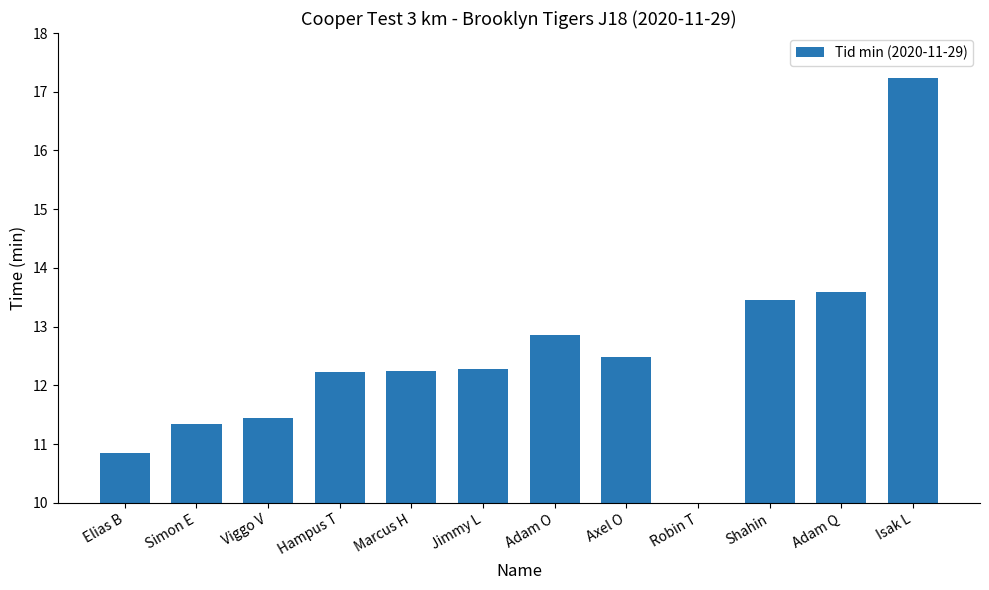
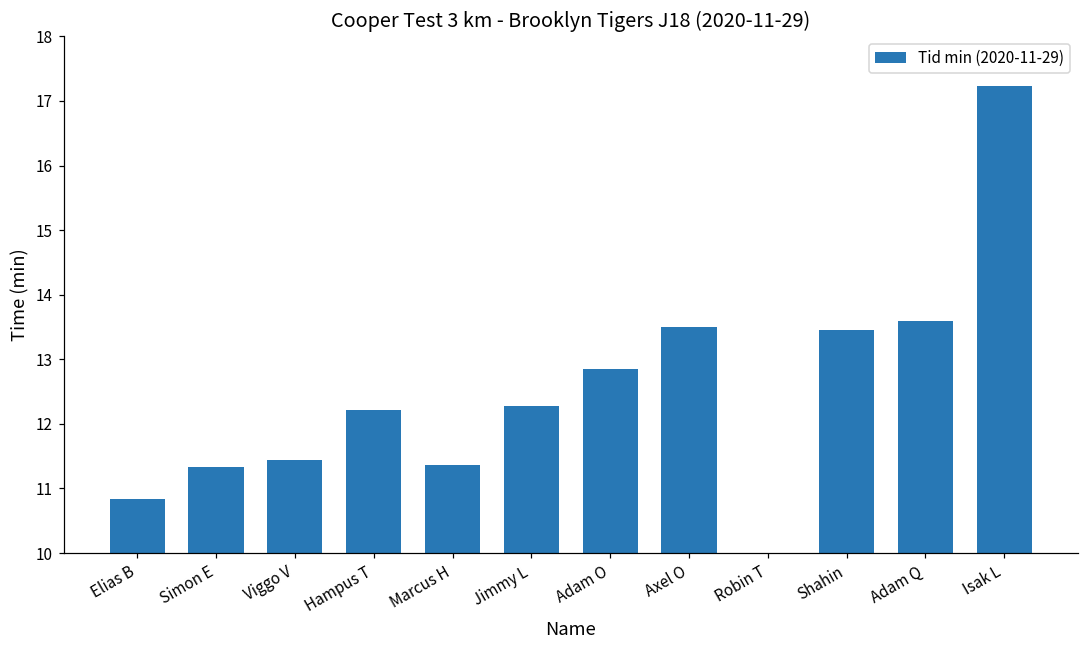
  {
    "Elias B": 10.8,
    "Simon E": 11.3,
    "Viggo V": 11.4,
    "Hampus T": 12.2,
-   "Marcus H": 12.2,
+   "Marcus H": 11.4,
    "Jimmy L": 12.3,
    "Adam O": 12.9,
-   "Axel O": 12.5,
+   "Axel O": 13.5,
    "Shahin": 13.5,
    "Adam Q": 13.6,
    "Isak L": 17.2
  }
